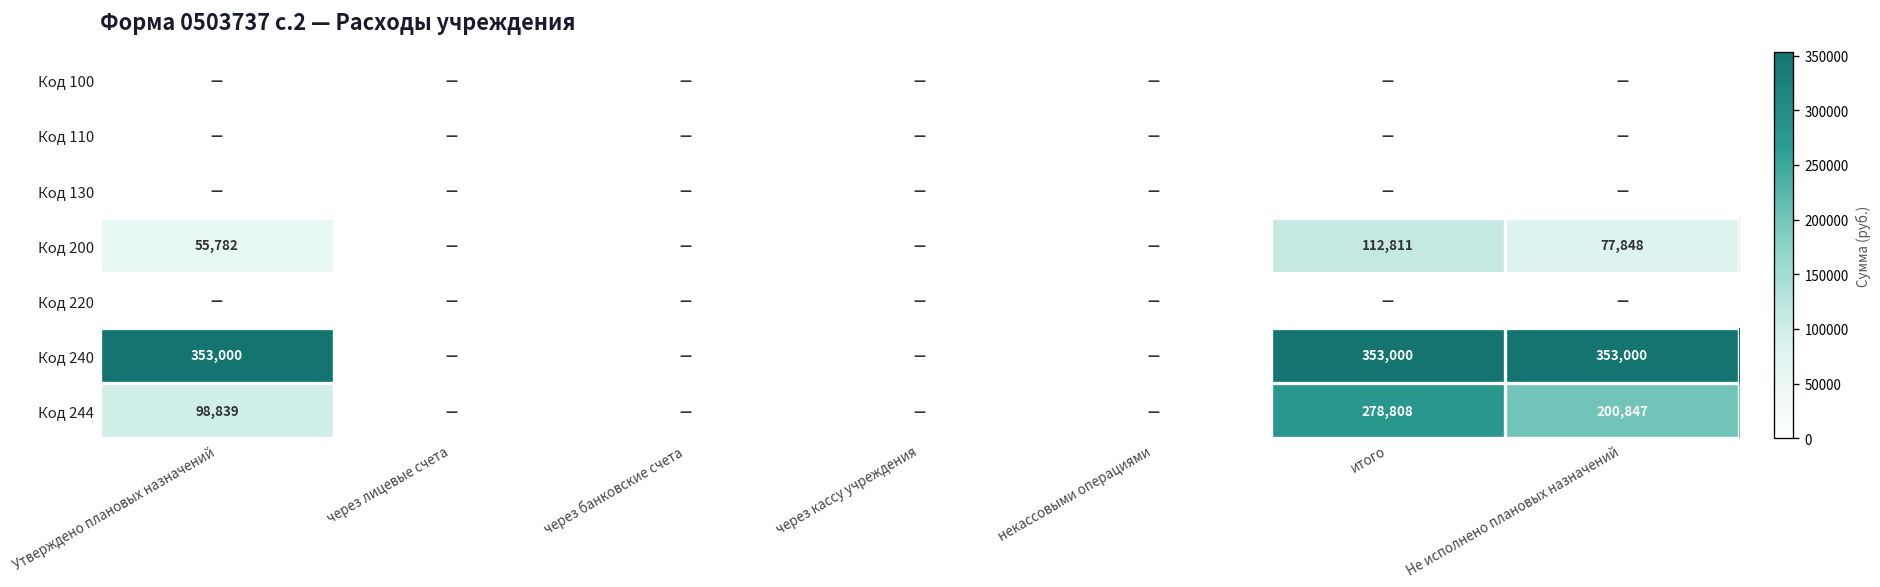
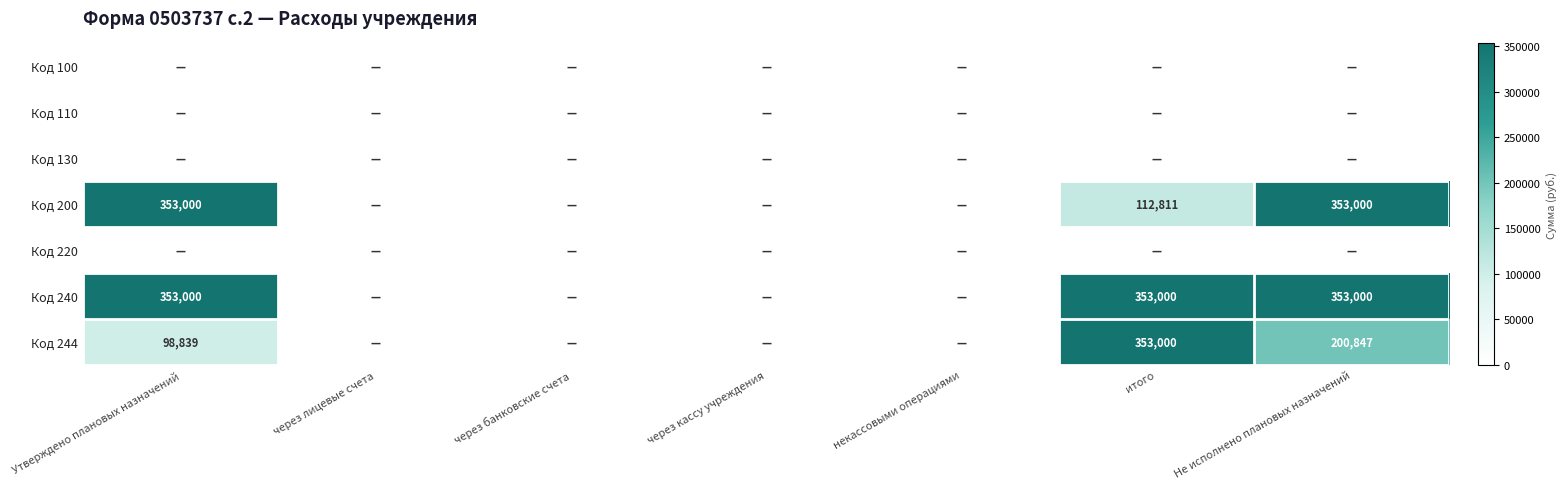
  {
    "Код 200": {
-     "Утверждено плановых назначений": "55,782",
+     "Утверждено плановых назначений": "353,000",
      "итого": "112,811",
-     "Не исполнено плановых назначений": "77,848"
+     "Не исполнено плановых назначений": "353,000"
    },
    "Код 240": {
      "Утверждено плановых назначений": "353,000",
      "итого": "353,000",
      "Не исполнено плановых назначений": "353,000"
    },
    "Код 244": {
      "Утверждено плановых назначений": "98,839",
-     "итого": "278,808",
+     "итого": "353,000",
      "Не исполнено плановых назначений": "200,847"
    }
  }
